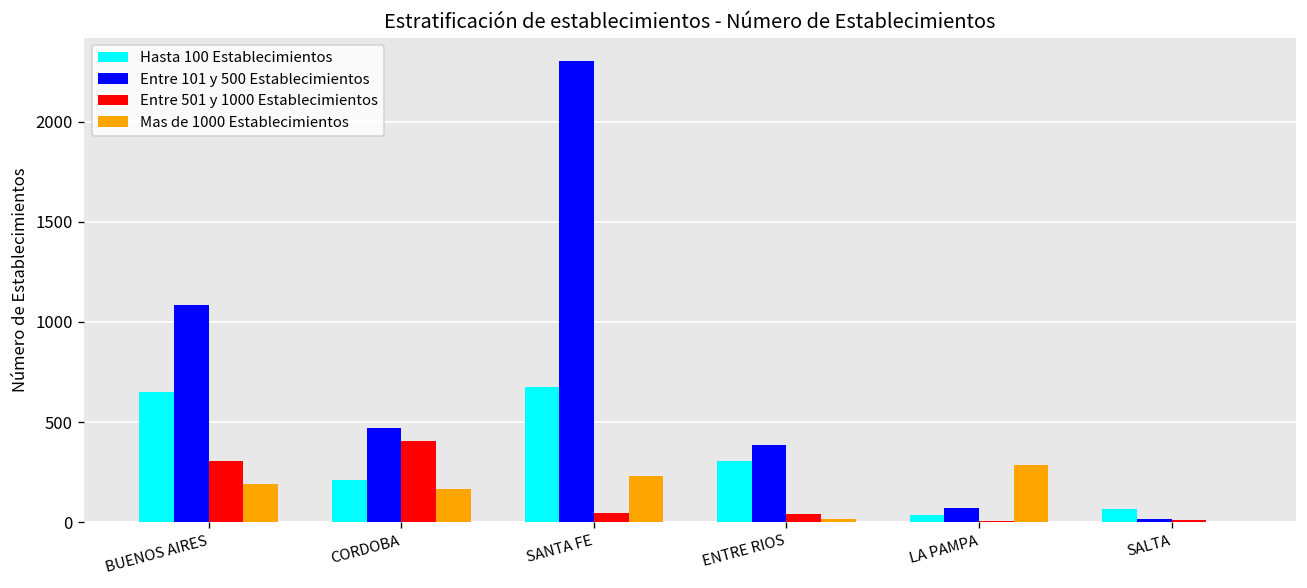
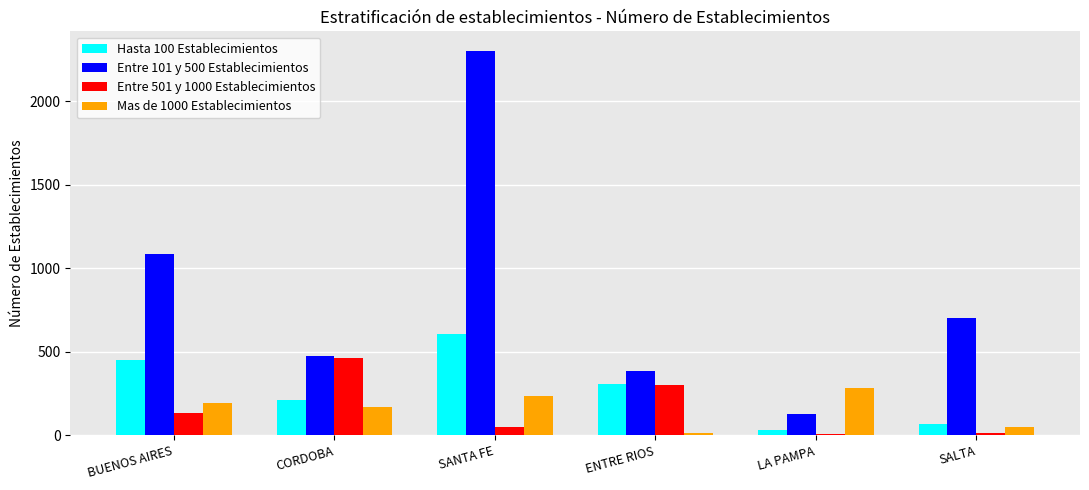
  {
    "Hasta 100 Establecimientos": {
-     "BUENOS AIRES": 650,
+     "BUENOS AIRES": 450,
      "CORDOBA": 210,
-     "SANTA FE": 670,
+     "SANTA FE": 610,
      "ENTRE RIOS": 310,
      "LA PAMPA": 30,
      "SALTA": 70
    },
    "Entre 101 y 500 Establecimientos": {
      "BUENOS AIRES": 1090,
      "CORDOBA": 470,
      "SANTA FE": 2300,
      "ENTRE RIOS": 390,
-     "LA PAMPA": 70,
-     "SALTA": 20
+     "LA PAMPA": 130,
+     "SALTA": 700
    },
    "Entre 501 y 1000 Establecimientos": {
-     "BUENOS AIRES": 310,
-     "CORDOBA": 410,
+     "BUENOS AIRES": 140,
+     "CORDOBA": 460,
      "SANTA FE": 50,
-     "ENTRE RIOS": 40
+     "ENTRE RIOS": 300
    },
    "Mas de 1000 Establecimientos": {
      "BUENOS AIRES": 190,
      "CORDOBA": 170,
      "SANTA FE": 230,
      "ENTRE RIOS": 20,
      "LA PAMPA": 280,
-     "SALTA": 0
+     "SALTA": 50
    }
  }
